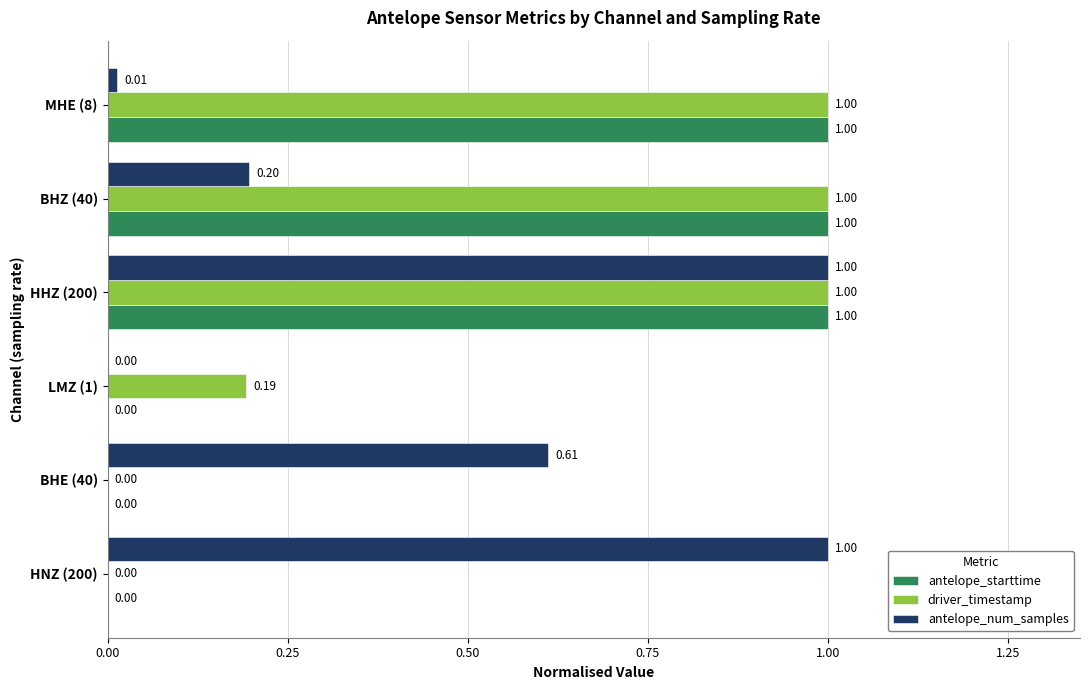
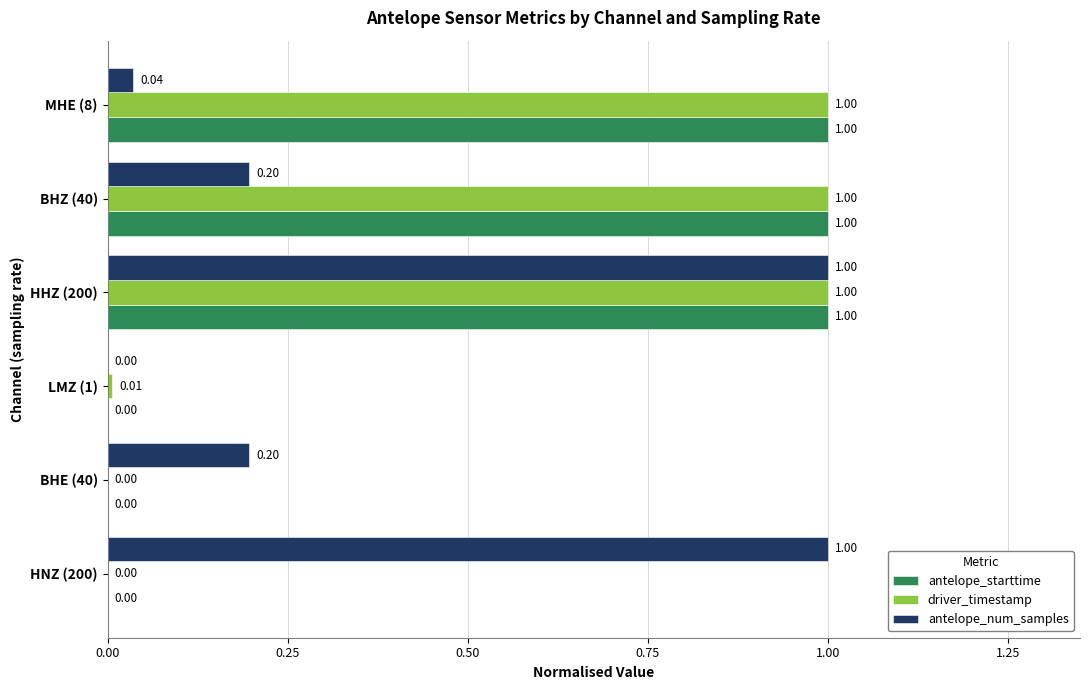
  {
    "antelope_starttime": {
      "MHE (8)": 1.00,
      "BHZ (40)": 1.00,
      "HHZ (200)": 1.00,
      "LMZ (1)": 0.00,
      "BHE (40)": 0.00,
      "HNZ (200)": 0.00
    },
    "driver_timestamp": {
      "MHE (8)": 1.00,
      "BHZ (40)": 1.00,
      "HHZ (200)": 1.00,
-     "LMZ (1)": 0.19,
+     "LMZ (1)": 0.01,
      "BHE (40)": 0.00,
      "HNZ (200)": 0.00
    },
    "antelope_num_samples": {
-     "MHE (8)": 0.01,
+     "MHE (8)": 0.04,
      "BHZ (40)": 0.20,
      "HHZ (200)": 1.00,
      "LMZ (1)": 0.00,
-     "BHE (40)": 0.61,
+     "BHE (40)": 0.20,
      "HNZ (200)": 1.00
    }
  }
